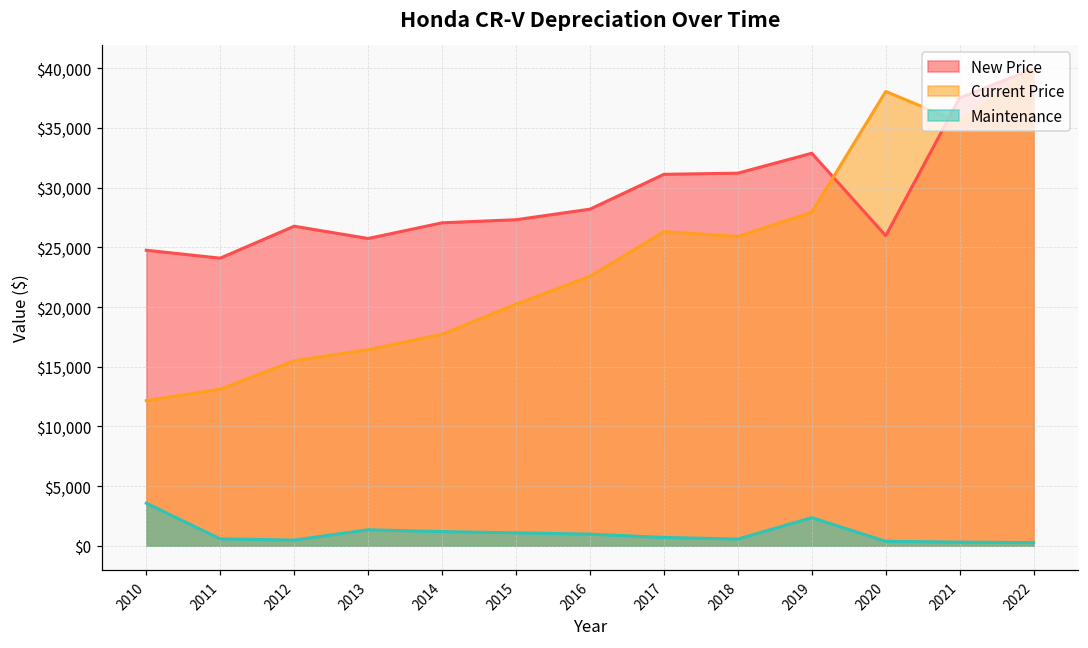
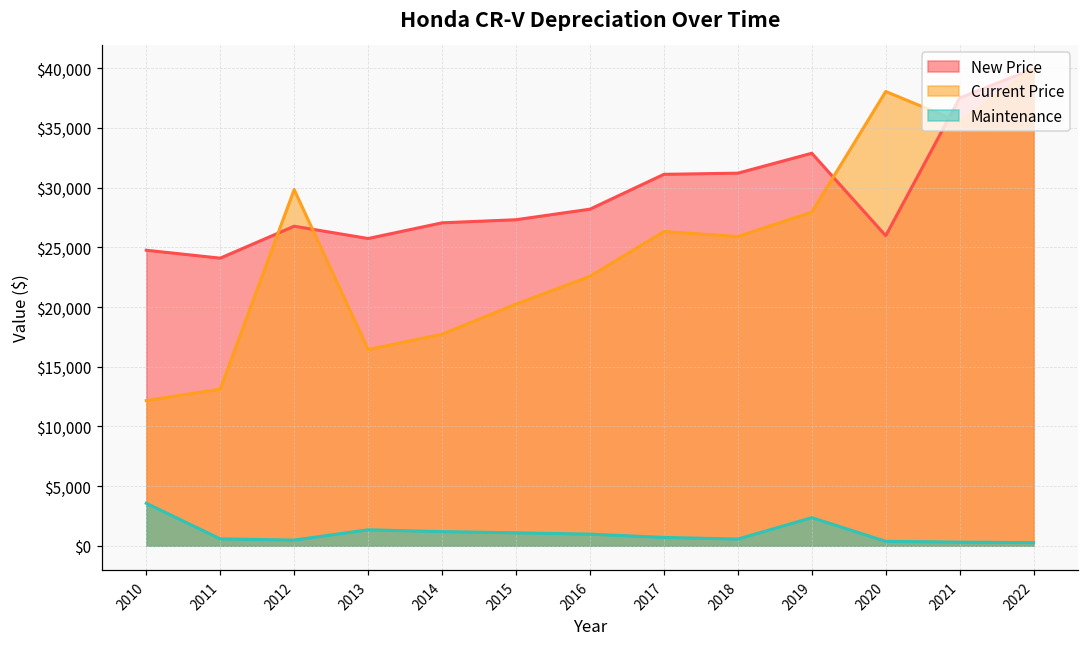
  {
    "New Price": {
      "2010": "$24,800",
      "2011": "$24,100",
      "2012": "$26,800",
      "2013": "$25,700",
      "2014": "$27,000",
      "2015": "$27,300",
      "2016": "$28,200",
      "2017": "$31,100",
      "2018": "$31,200",
      "2019": "$32,900",
      "2020": "$26,000"
    },
    "Current Price": {
      "2010": "$12,200",
      "2011": "$13,100",
-     "2012": "$15,500",
+     "2012": "$29,800",
      "2013": "$16,400",
      "2014": "$17,700",
      "2015": "$20,200",
      "2016": "$22,600",
      "2017": "$26,300",
      "2018": "$25,900",
      "2019": "$27,900",
      "2020": "$38,100"
    },
    "Maintenance": {
      "2010": "$3,600",
      "2011": "$600",
      "2012": "$500",
      "2013": "$1,300",
      "2014": "$1,200",
      "2015": "$1,100",
      "2016": "$1,000",
      "2017": "$700",
      "2018": "$600",
      "2019": "$2,400",
      "2020": "$400",
      "2021": "$300",
      "2022": "$300"
    }
  }
